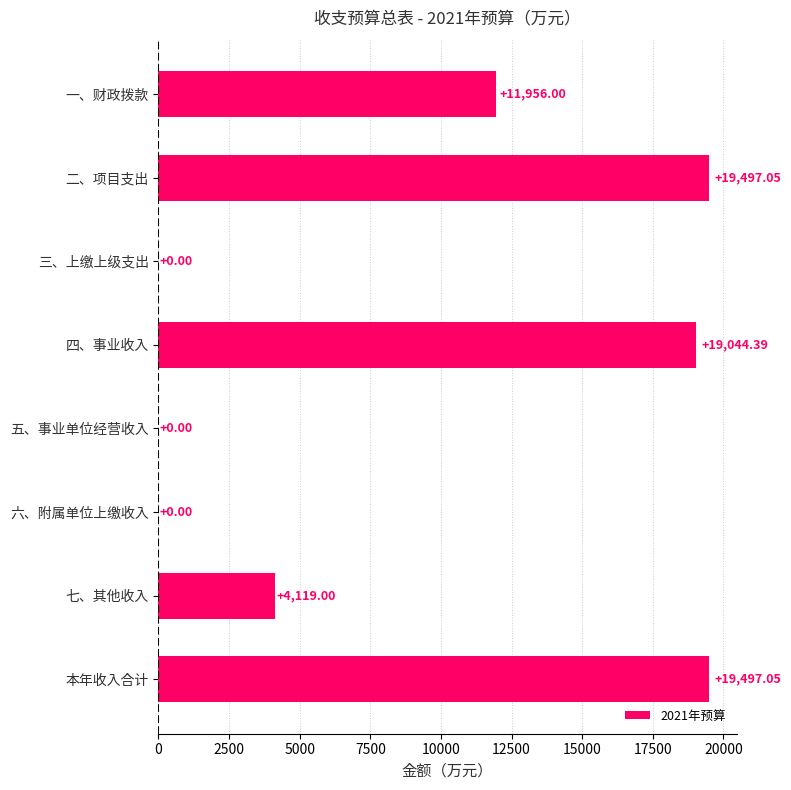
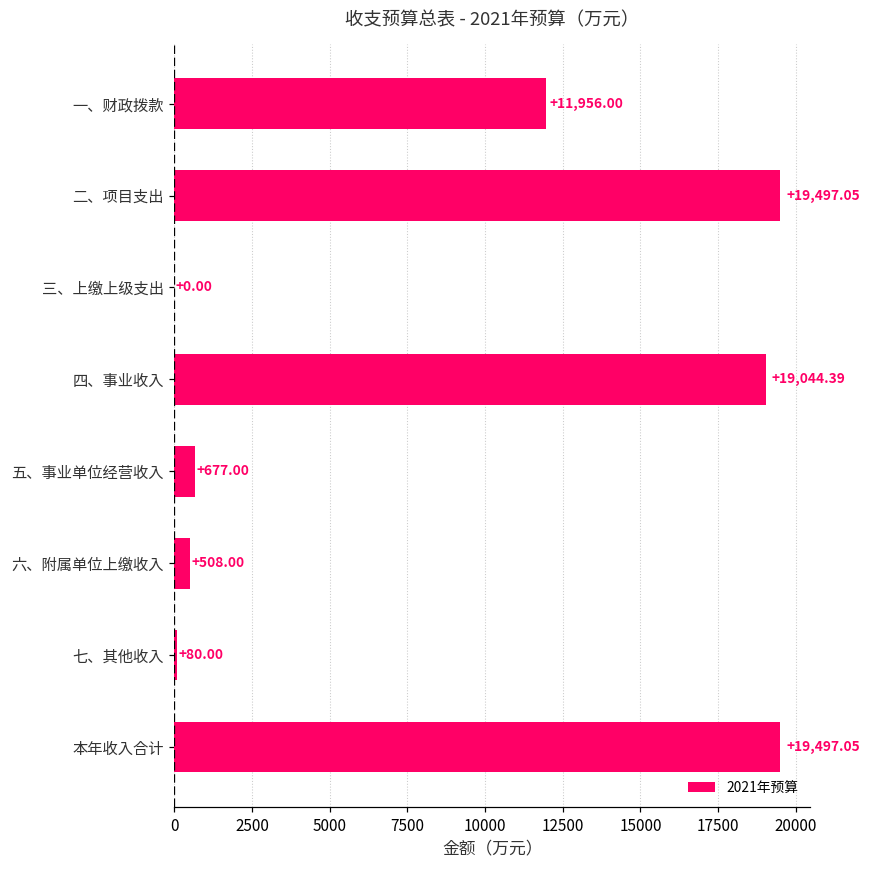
  {
    "一、财政拨款": "+11,956.00",
    "二、项目支出": "+19,497.05",
    "三、上缴上级支出": "+0.00",
    "四、事业收入": "+19,044.39",
-   "五、事业单位经营收入": "+0.00",
-   "六、附属单位上缴收入": "+0.00",
-   "七、其他收入": "+4,119.00",
+   "五、事业单位经营收入": "+677.00",
+   "六、附属单位上缴收入": "+508.00",
+   "七、其他收入": "+80.00",
    "本年收入合计": "+19,497.05"
  }
